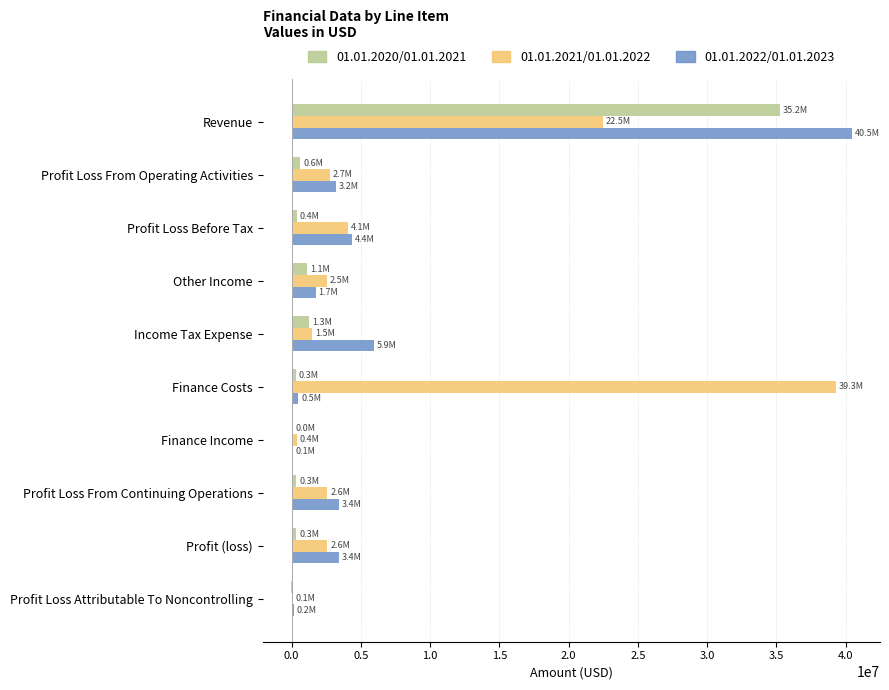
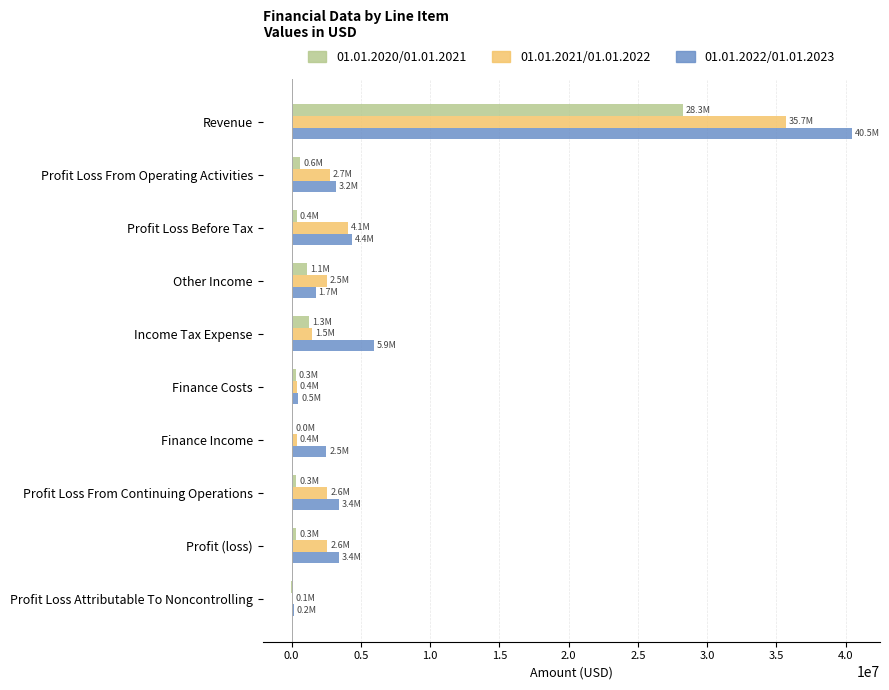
  {
    "01.01.2020/01.01.2021": {
-     "Revenue": "35.2M",
+     "Revenue": "28.3M",
      "Profit Loss From Operating Activities": "0.6M",
      "Profit Loss Before Tax": "0.4M",
      "Other Income": "1.1M",
      "Income Tax Expense": "1.3M",
      "Finance Costs": "0.3M",
      "Profit Loss From Continuing Operations": "0.3M",
      "Profit (loss)": "0.3M"
    },
    "01.01.2021/01.01.2022": {
-     "Revenue": "22.5M",
+     "Revenue": "35.7M",
      "Profit Loss From Operating Activities": "2.7M",
      "Profit Loss Before Tax": "4.1M",
      "Other Income": "2.5M",
      "Income Tax Expense": "1.5M",
-     "Finance Costs": "39.3M",
+     "Finance Costs": "0.4M",
      "Finance Income": "0.4M",
      "Profit Loss From Continuing Operations": "2.6M",
      "Profit (loss)": "2.6M",
      "Profit Loss Attributable To Noncontrolling": "0.1M"
    },
    "01.01.2022/01.01.2023": {
      "Revenue": "40.5M",
      "Profit Loss From Operating Activities": "3.2M",
      "Profit Loss Before Tax": "4.4M",
      "Other Income": "1.7M",
      "Income Tax Expense": "5.9M",
      "Finance Costs": "0.5M",
-     "Finance Income": "0.1M",
+     "Finance Income": "2.5M",
      "Profit Loss From Continuing Operations": "3.4M",
      "Profit (loss)": "3.4M",
      "Profit Loss Attributable To Noncontrolling": "0.2M"
    }
  }
